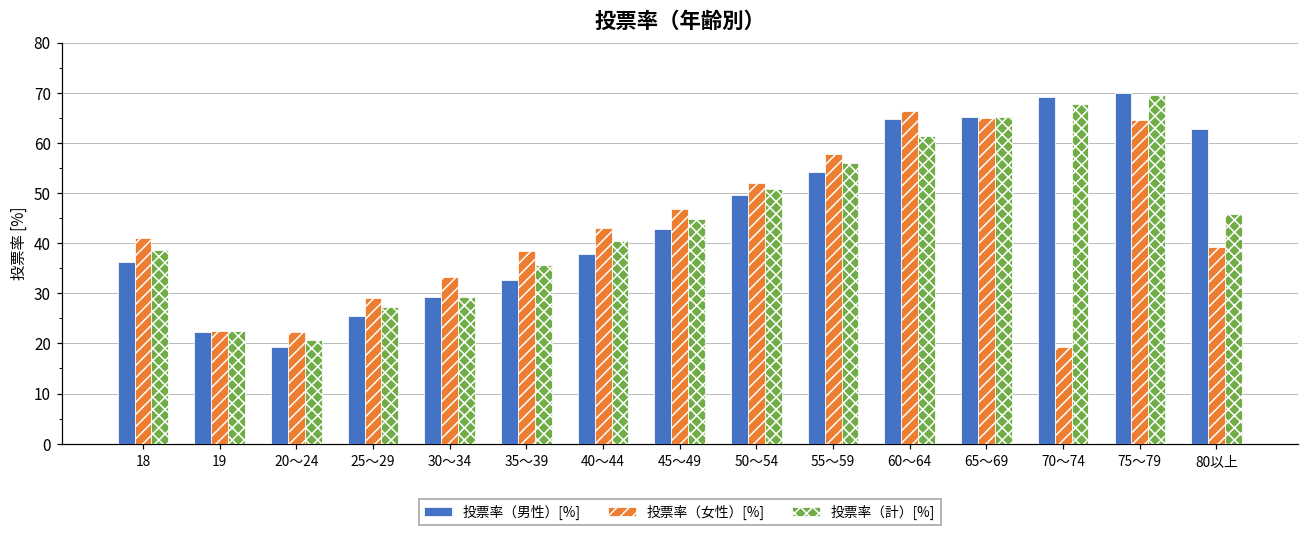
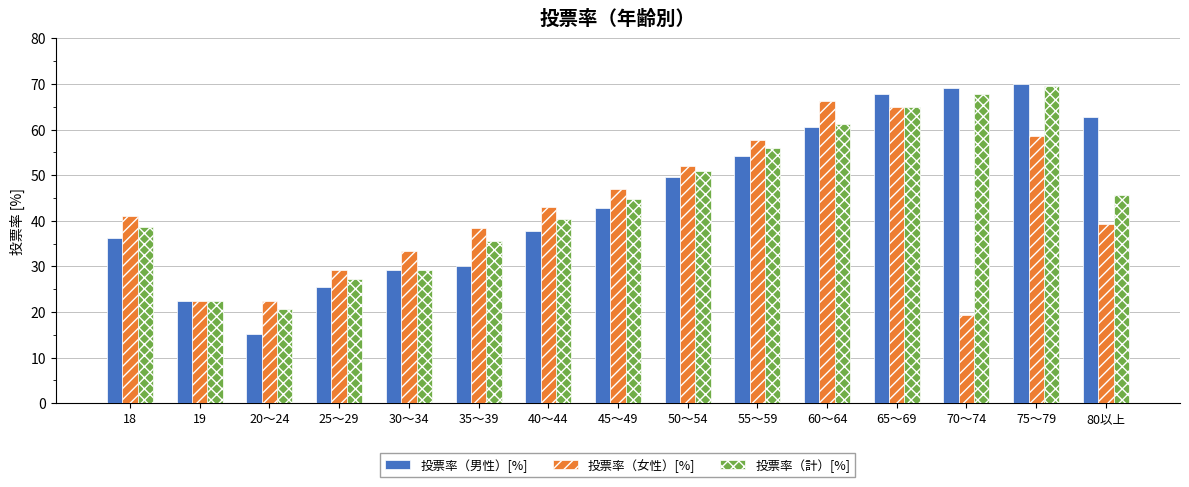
  {
    "投票率（男性）[%]": {
      "18": 36,
      "19": 22,
-     "20～24": 19,
+     "20～24": 15,
      "25～29": 25,
      "30～34": 29,
-     "35～39": 33,
+     "35～39": 30,
      "40～44": 38,
      "45～49": 43,
      "50～54": 50,
      "55～59": 54,
-     "60～64": 65,
-     "65～69": 65,
+     "60～64": 61,
+     "65～69": 68,
      "70～74": 69,
      "75～79": 70,
      "80以上": 63
    },
    "投票率（女性）[%]": {
      "18": 41,
      "19": 22,
      "20～24": 22,
      "25～29": 29,
      "30～34": 33,
      "35～39": 39,
      "40～44": 43,
      "45～49": 47,
      "50～54": 52,
      "55～59": 58,
      "60～64": 66,
      "65～69": 65,
      "70～74": 19,
-     "75～79": 65,
+     "75～79": 59,
      "80以上": 39
    },
    "投票率（計）[%]": {
      "18": 39,
      "19": 22,
      "20～24": 21,
      "25～29": 27,
      "30～34": 29,
      "35～39": 36,
      "40～44": 40,
      "45～49": 45,
      "50～54": 51,
      "55～59": 56,
      "60～64": 61,
      "65～69": 65,
      "70～74": 68,
      "75～79": 69,
      "80以上": 46
    }
  }
